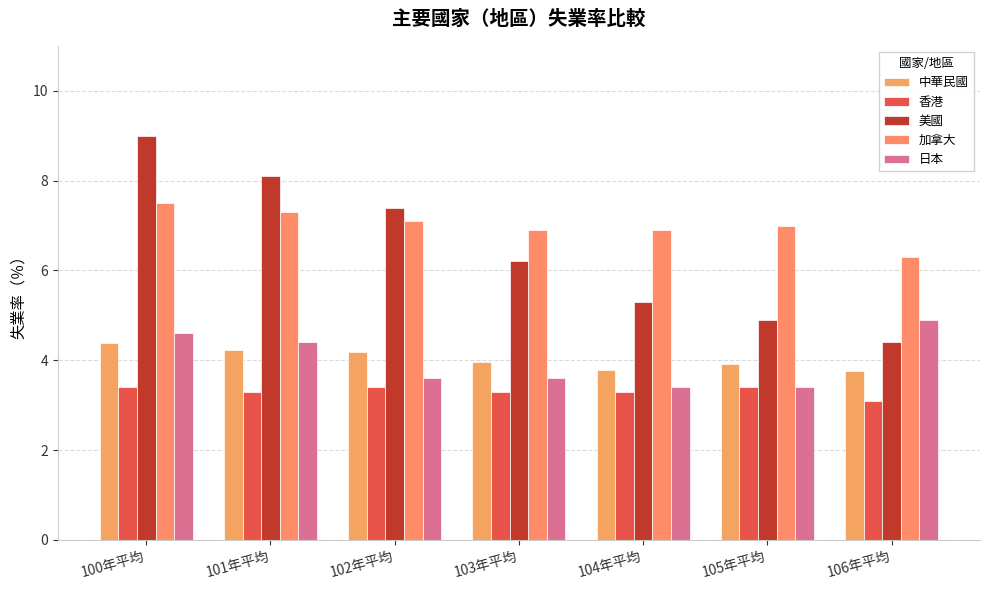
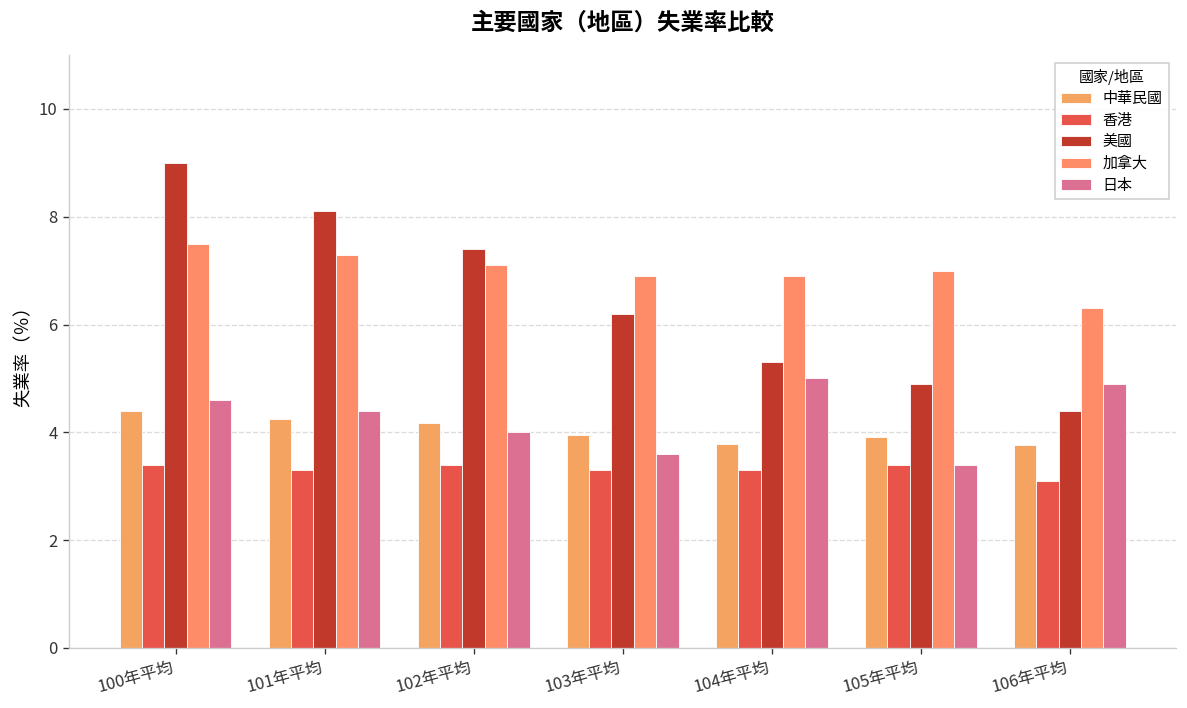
  {
    "日本": {
      "100年平均": 4.6,
      "101年平均": 4.4,
-     "102年平均": 3.6,
+     "102年平均": 4.0,
      "103年平均": 3.6,
-     "104年平均": 3.4,
+     "104年平均": 5.0,
      "105年平均": 3.4,
      "106年平均": 4.9
    }
  }
